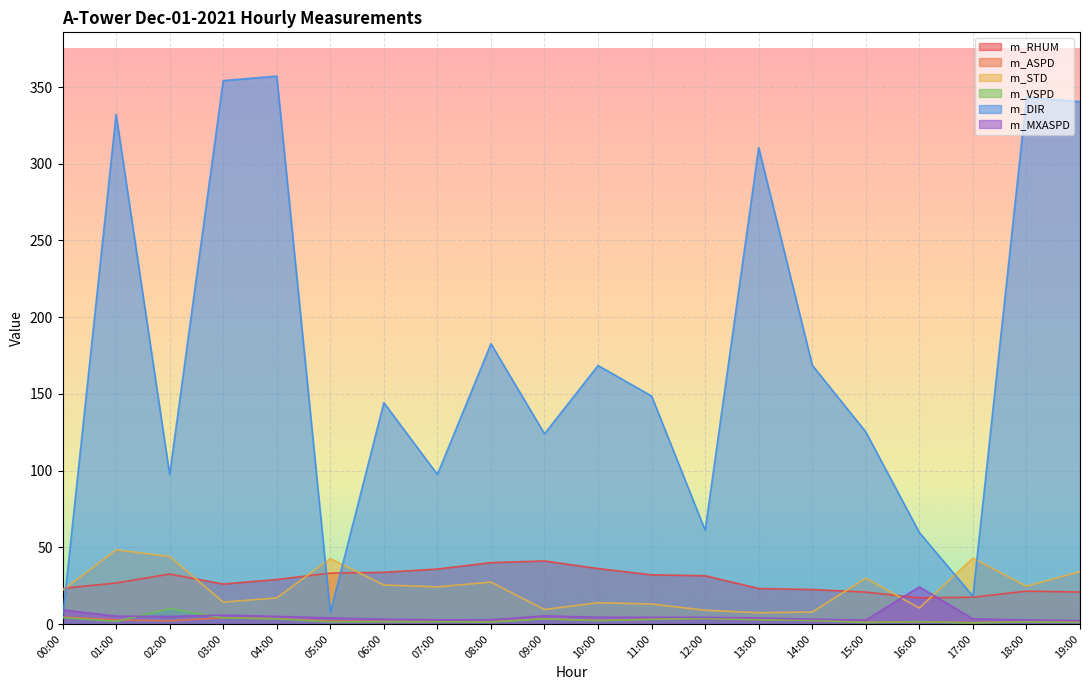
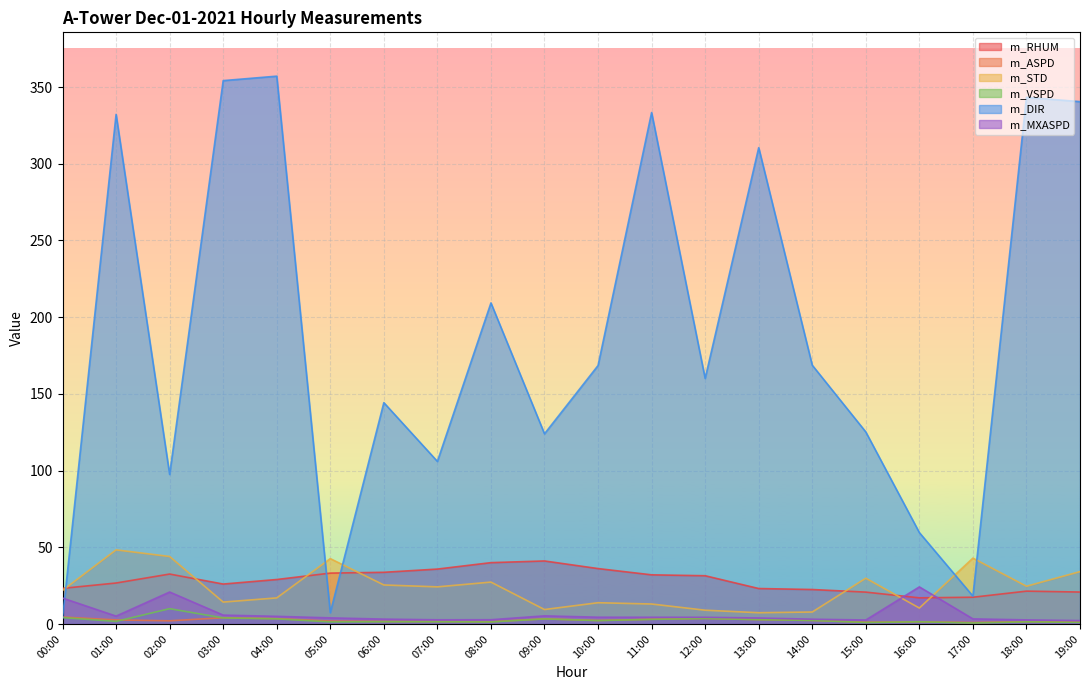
  {
    "m_VSPD": {
      "02:00": 10
    },
    "m_DIR": {
      "01:00": 332,
      "02:00": 98,
      "03:00": 354,
      "04:00": 357,
      "05:00": 7,
      "06:00": 144,
-     "07:00": 98,
-     "08:00": 183,
+     "07:00": 106,
+     "08:00": 209,
      "09:00": 124,
      "10:00": 169,
-     "11:00": 149,
-     "12:00": 61,
+     "11:00": 333,
+     "12:00": 160,
      "13:00": 311,
      "14:00": 169,
      "15:00": 125,
      "16:00": 60,
      "19:00": 341
    },
    "m_MXASPD": {
-     "00:00": 9,
+     "00:00": 17,
      "01:00": 5,
-     "02:00": 5,
+     "02:00": 21,
      "03:00": 6,
      "05:00": 4,
      "09:00": 5,
      "10:00": 4,
      "16:00": 24,
      "17:00": 3
    }
  }
